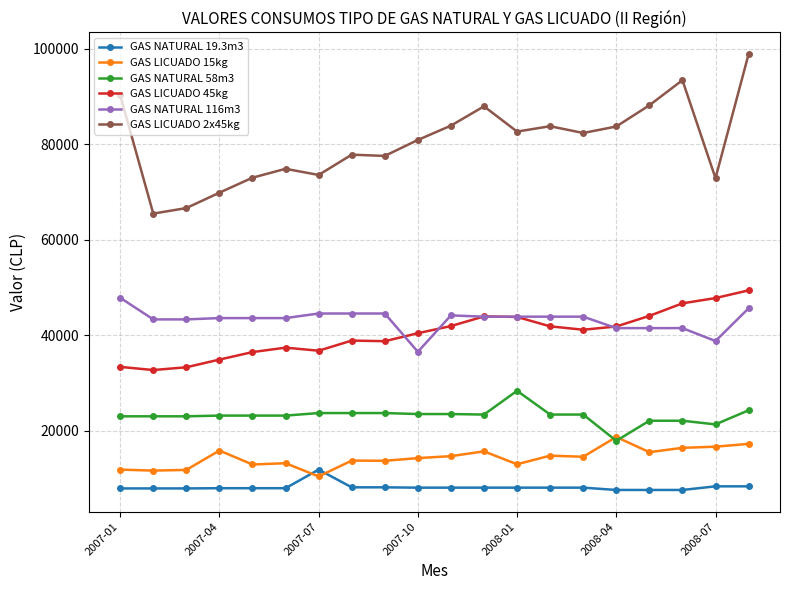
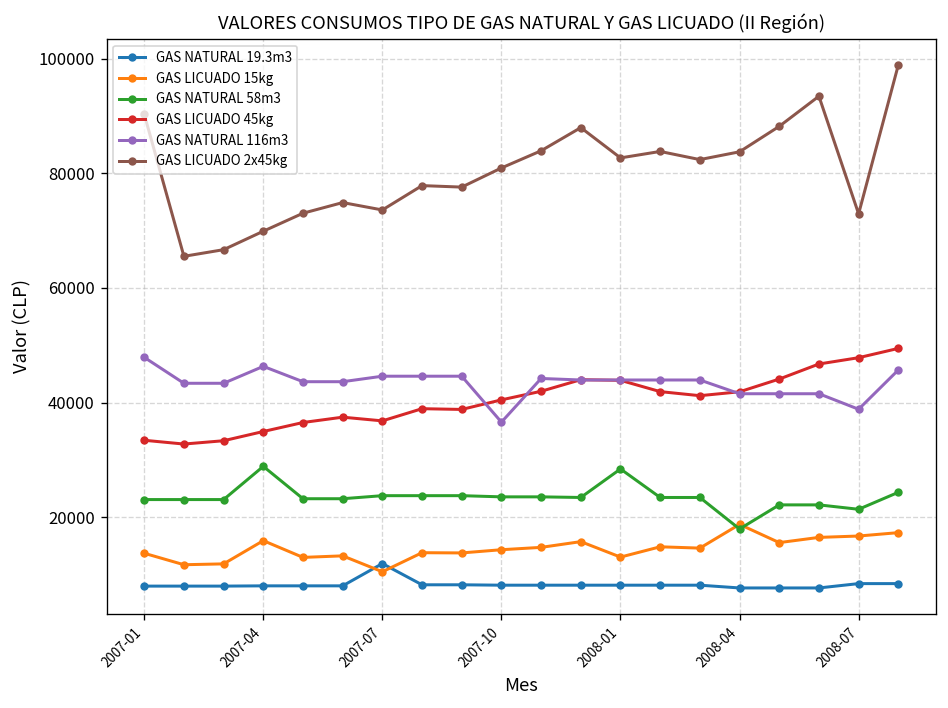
  {
    "GAS NATURAL 19.3m3": {
      "2007-01": 8000,
      "2007-04": 8000,
      "2007-07": 12000,
      "2007-10": 8000,
      "2008-01": 8000,
      "2008-04": 8000,
      "2008-07": 8000
    },
    "GAS LICUADO 15kg": {
-     "2007-01": 12000,
+     "2007-01": 14000,
      "2007-04": 16000,
      "2007-07": 10000,
      "2007-10": 14000,
      "2008-01": 13000,
      "2008-04": 19000,
      "2008-07": 17000
    },
    "GAS NATURAL 58m3": {
      "2007-01": 23000,
-     "2007-04": 23000,
+     "2007-04": 29000,
      "2007-07": 24000,
      "2007-10": 24000,
      "2008-01": 28000,
      "2008-04": 18000,
      "2008-07": 21000
    },
    "GAS LICUADO 45kg": {
      "2007-01": 33000,
      "2007-04": 35000,
      "2007-07": 37000,
      "2007-10": 40000,
      "2008-07": 48000
    },
    "GAS NATURAL 116m3": {
      "2007-01": 48000,
-     "2007-04": 44000,
+     "2007-04": 46000,
      "2007-07": 45000,
      "2007-10": 37000,
      "2008-07": 39000
    },
    "GAS LICUADO 2x45kg": {
      "2007-04": 70000,
      "2007-07": 74000,
      "2007-10": 81000,
      "2008-01": 83000,
      "2008-04": 84000,
      "2008-07": 73000
    }
  }
